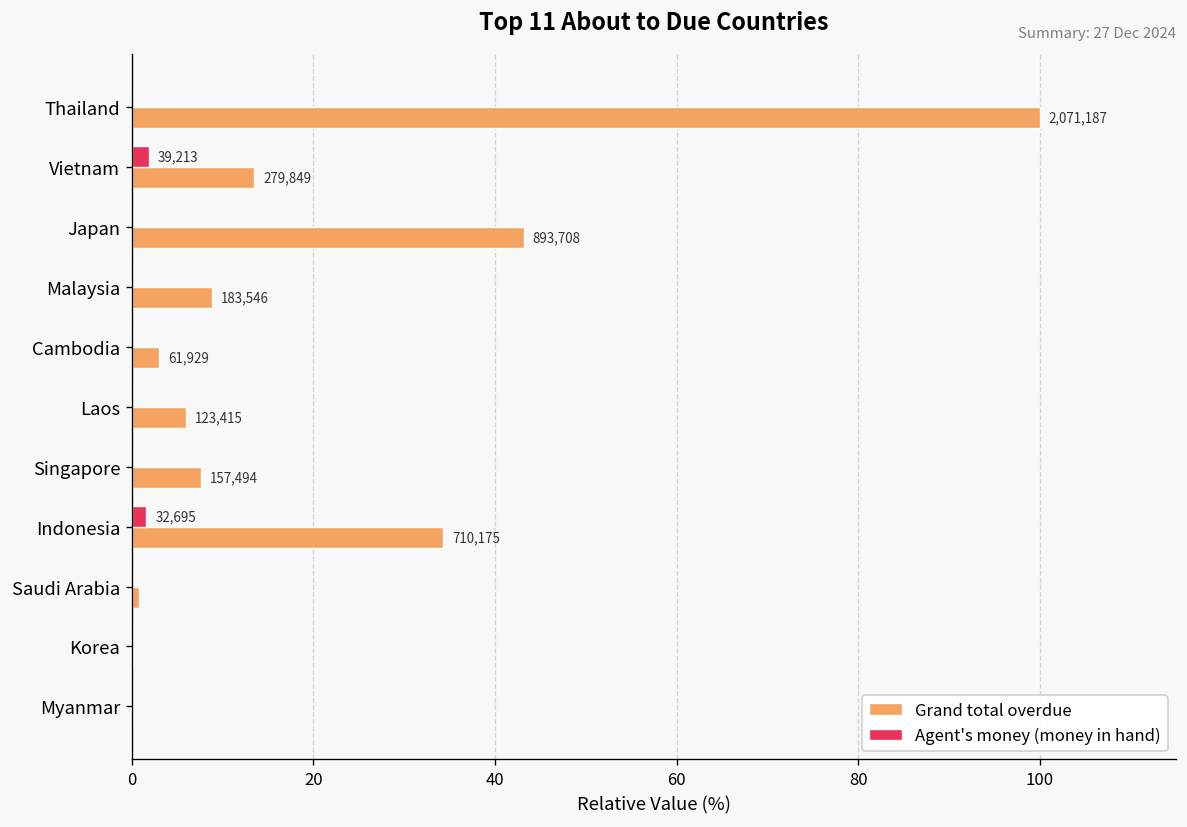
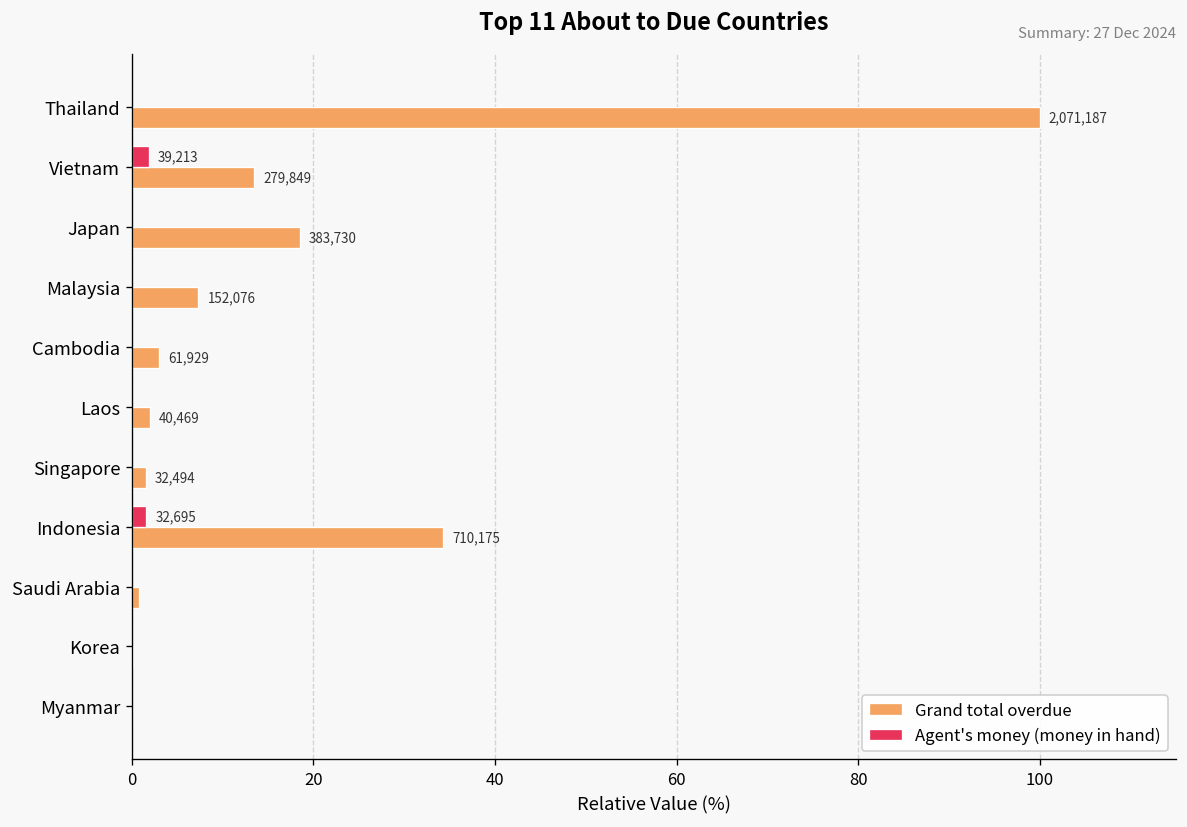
  {
    "Grand total overdue": {
-     "Japan": "893,708",
-     "Malaysia": "183,546",
-     "Laos": "123,415",
-     "Singapore": "157,494"
+     "Japan": "383,730",
+     "Malaysia": "152,076",
+     "Laos": "40,469",
+     "Singapore": "32,494"
    },
    "Agent's money (money in hand)": {
      "Japan": "0",
      "Cambodia": "0",
      "Laos": "0",
      "Singapore": "0",
      "Saudi Arabia": "0",
      "Korea": "0",
      "Myanmar": "0"
    }
  }
